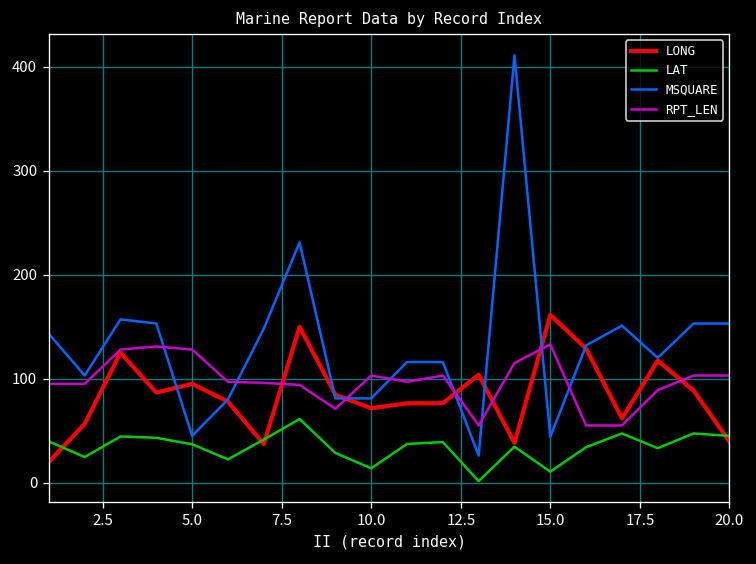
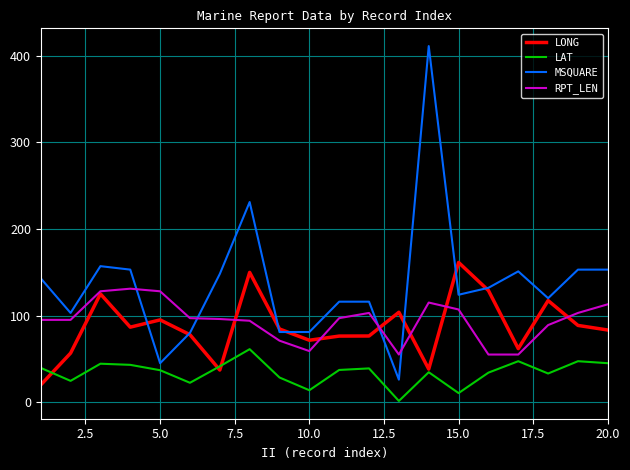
  {
    "LONG": {
      "5.0": 100,
      "10.0": 70,
      "15.0": 160,
-     "20.0": 40
+     "20.0": 80
    },
    "LAT": {
      "5.0": 40,
      "10.0": 10,
      "15.0": 10,
      "20.0": 50
    },
    "MSQUARE": {
      "5.0": 50,
      "10.0": 80,
-     "15.0": 40,
+     "15.0": 120,
      "20.0": 150
    },
    "RPT_LEN": {
      "5.0": 130,
-     "10.0": 100,
-     "15.0": 130,
-     "20.0": 100
+     "10.0": 60,
+     "15.0": 110,
+     "20.0": 110
    }
  }
